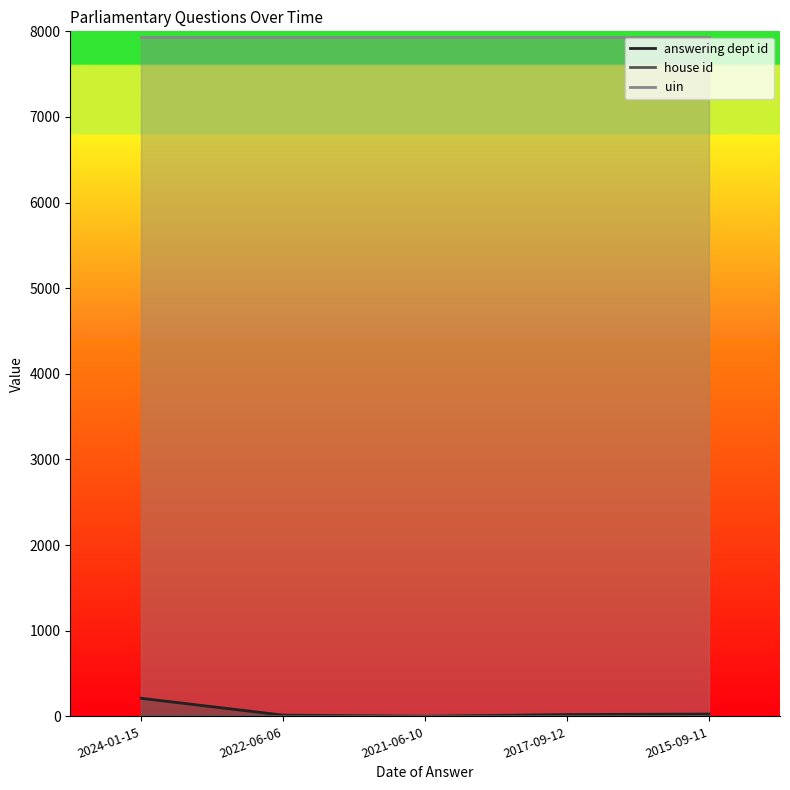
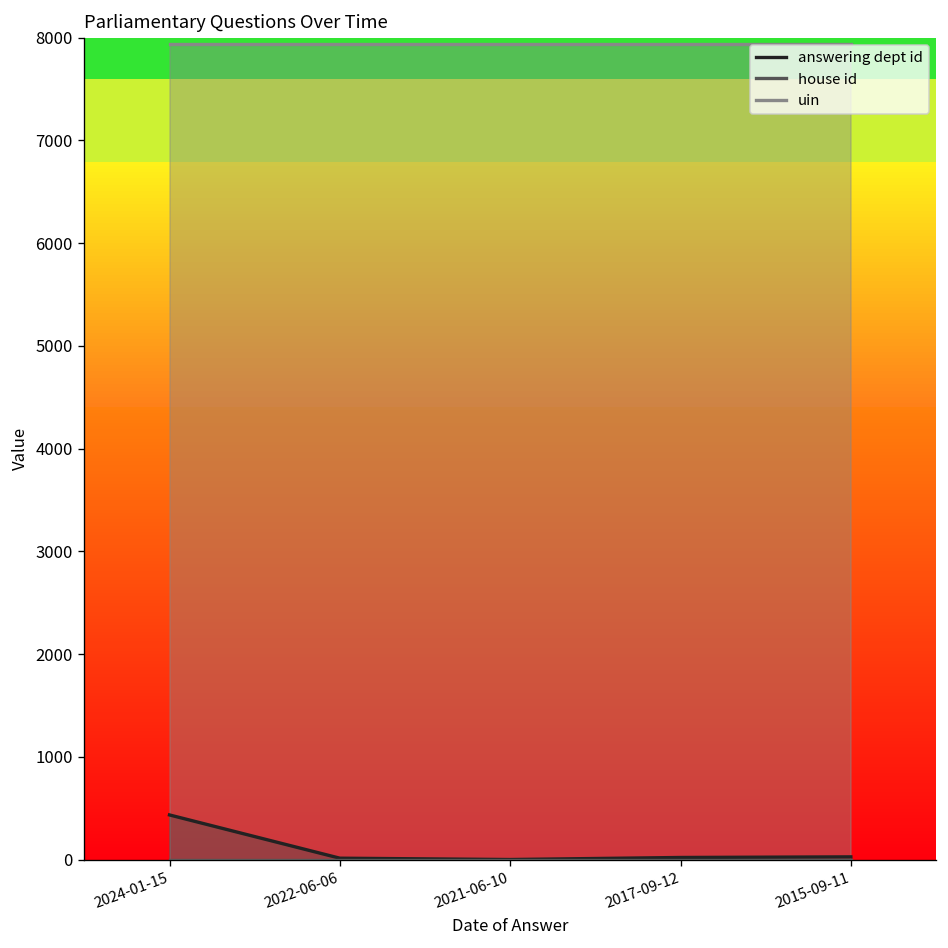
  {
    "answering dept id": {
-     "2024-01-15": 200
+     "2024-01-15": 400
    },
    "house id": {
      "2024-01-15": 0
    },
    "uin": {
      "2024-01-15": 7900,
      "2022-06-06": 7900,
      "2021-06-10": 7900,
      "2017-09-12": 7900,
      "2015-09-11": 7900
    }
  }
